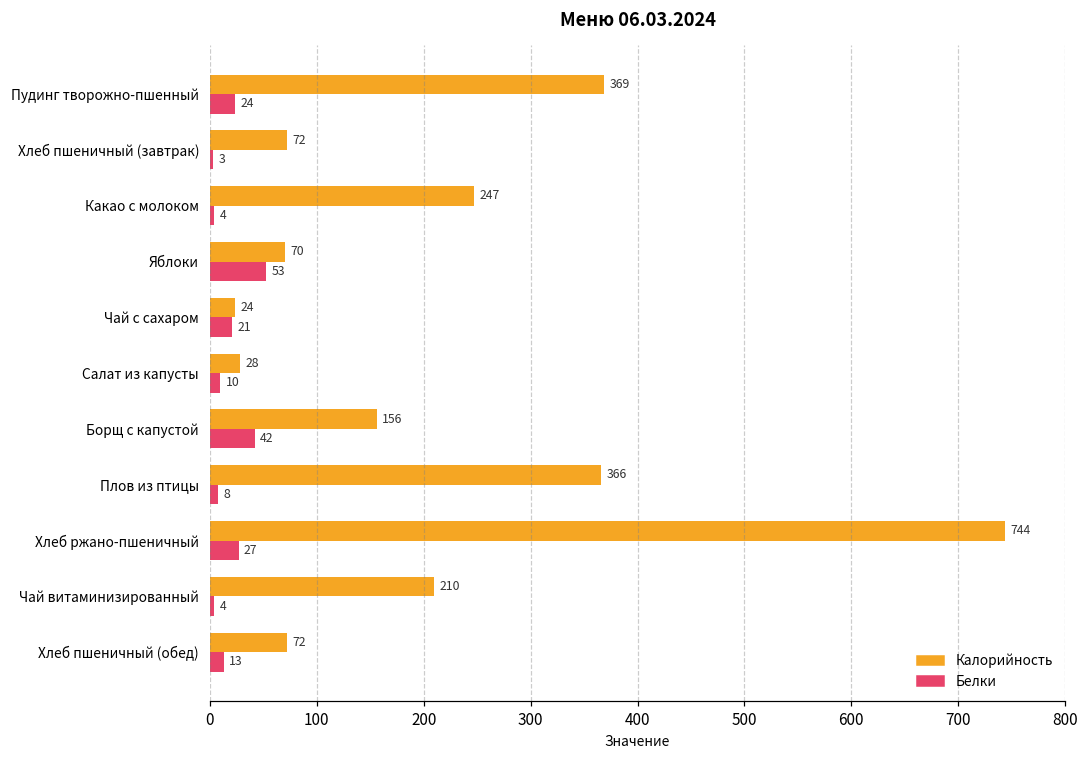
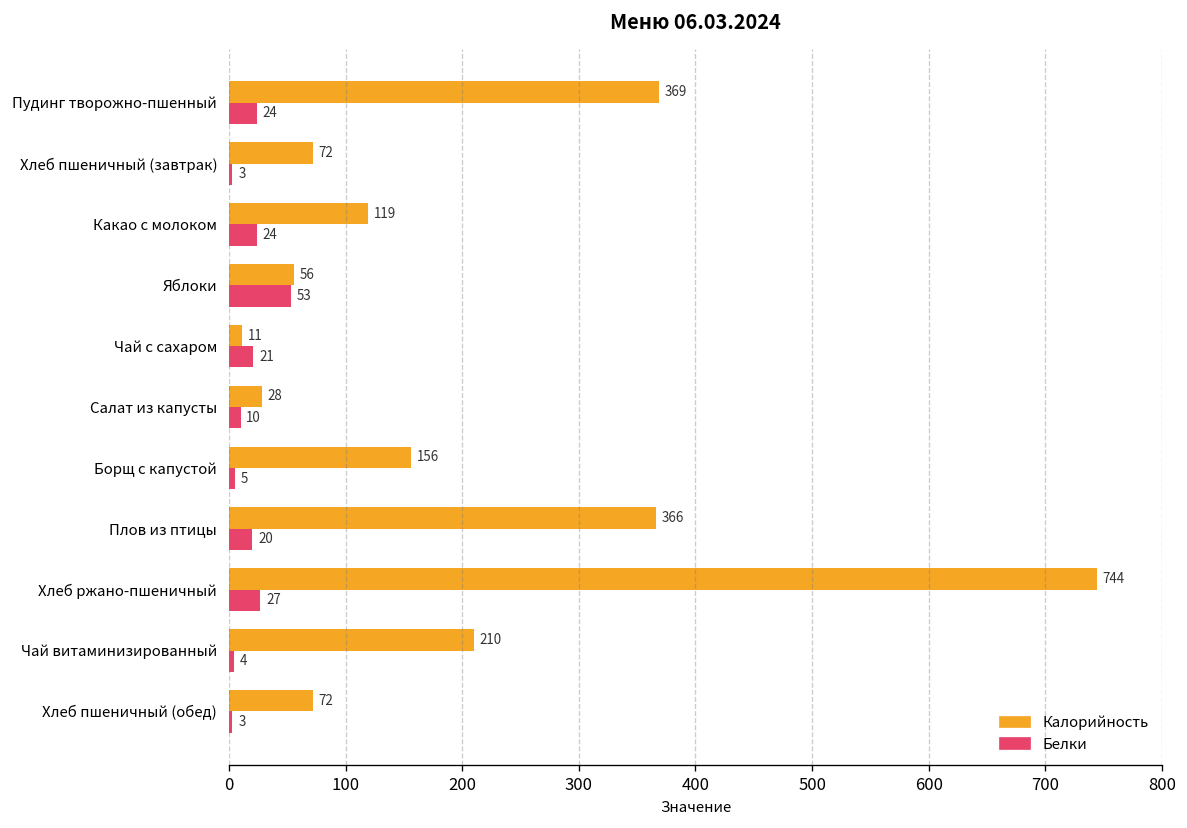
  {
    "Калорийность": {
      "Пудинг творожно-пшенный": 369,
      "Хлеб пшеничный (завтрак)": 72,
-     "Какао с молоком": 247,
-     "Яблоки": 70,
-     "Чай с сахаром": 24,
+     "Какао с молоком": 119,
+     "Яблоки": 56,
+     "Чай с сахаром": 11,
      "Салат из капусты": 28,
      "Борщ с капустой": 156,
      "Плов из птицы": 366,
      "Хлеб ржано-пшеничный": 744,
      "Чай витаминизированный": 210,
      "Хлеб пшеничный (обед)": 72
    },
    "Белки": {
      "Пудинг творожно-пшенный": 24,
      "Хлеб пшеничный (завтрак)": 3,
-     "Какао с молоком": 4,
+     "Какао с молоком": 24,
      "Яблоки": 53,
      "Чай с сахаром": 21,
      "Салат из капусты": 10,
-     "Борщ с капустой": 42,
-     "Плов из птицы": 8,
+     "Борщ с капустой": 5,
+     "Плов из птицы": 20,
      "Хлеб ржано-пшеничный": 27,
      "Чай витаминизированный": 4,
-     "Хлеб пшеничный (обед)": 13
+     "Хлеб пшеничный (обед)": 3
    }
  }
